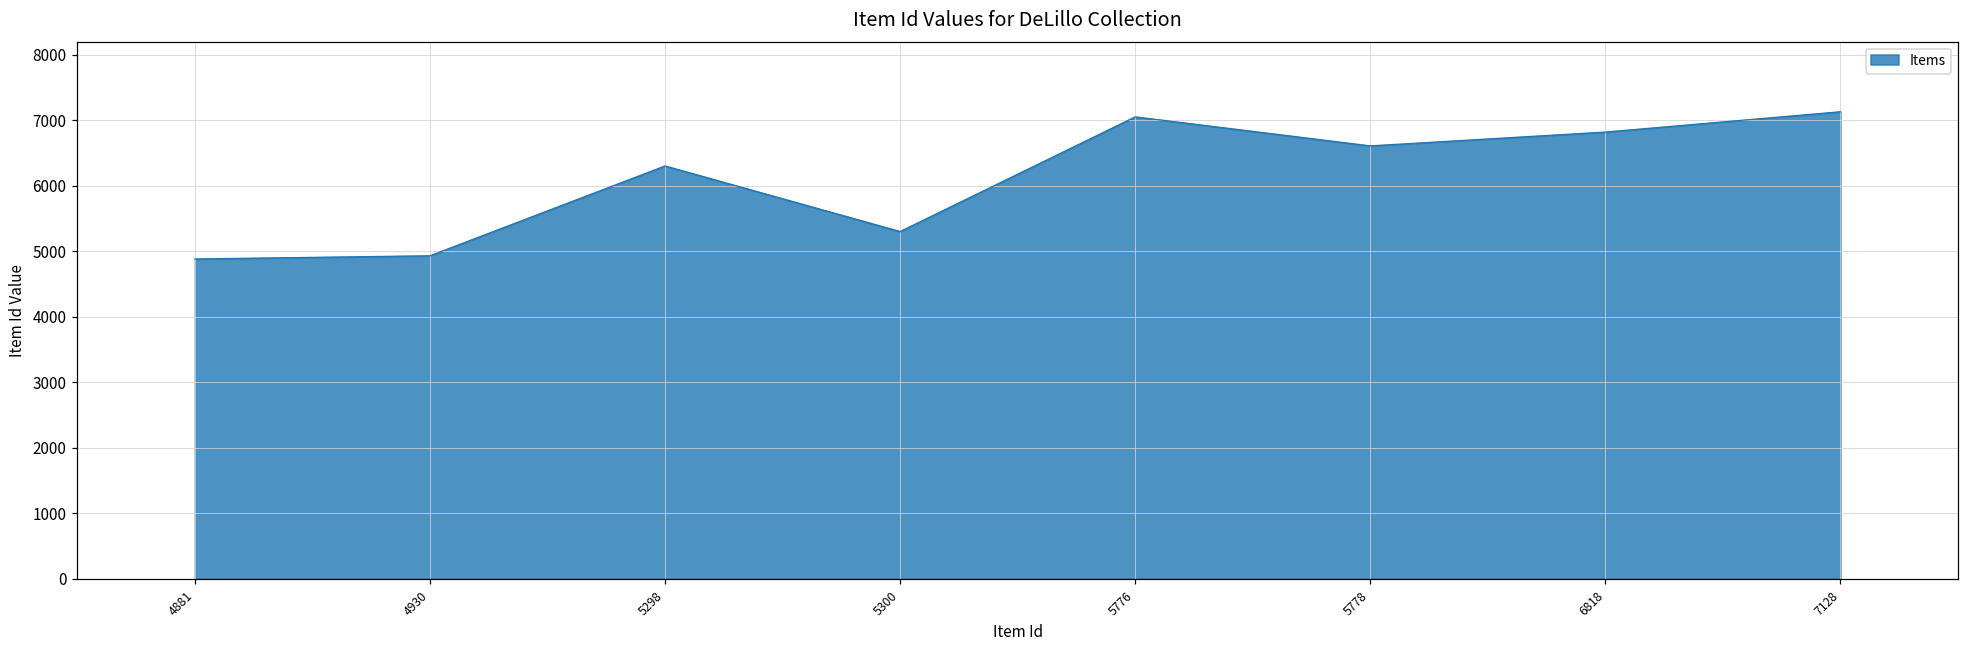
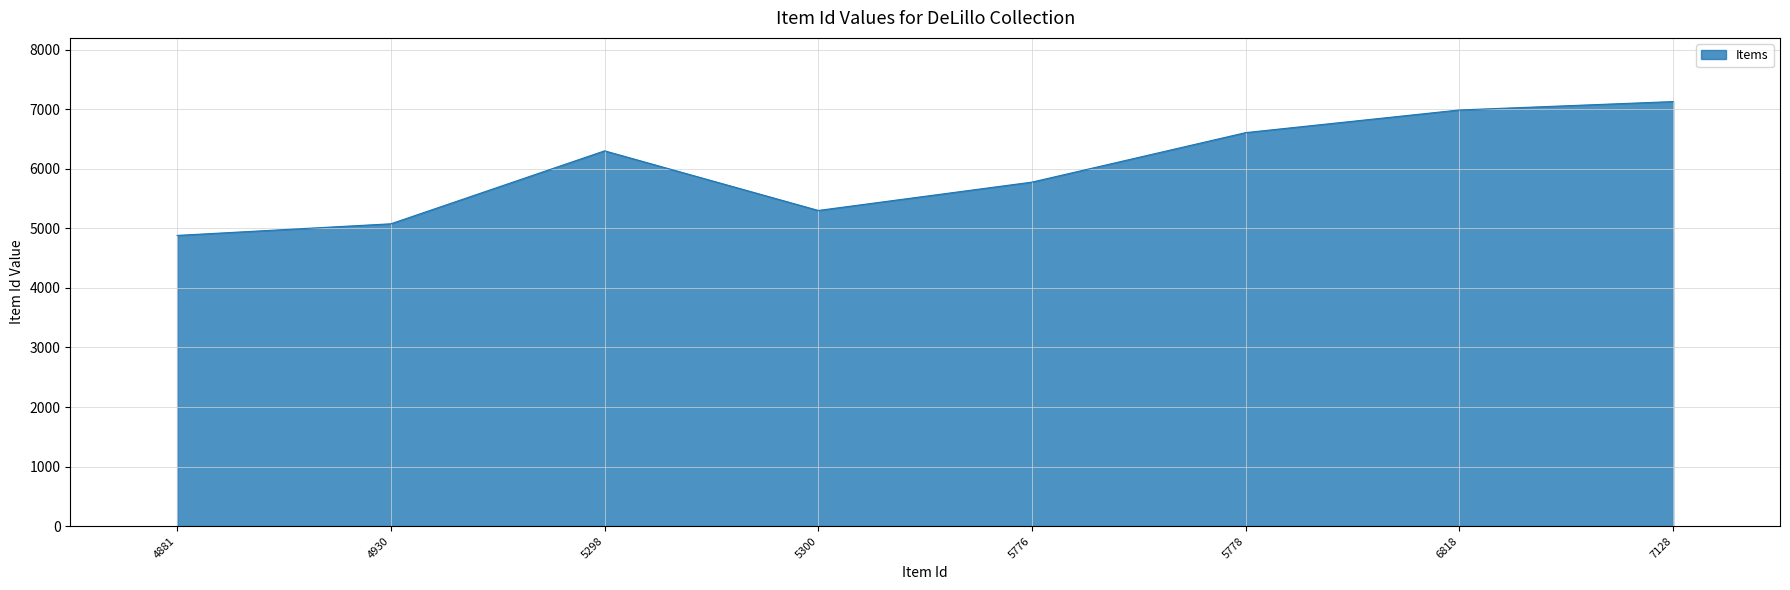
  {
    "4881": 4900,
-   "4930": 4900,
+   "4930": 5100,
    "5298": 6300,
    "5300": 5300,
-   "5776": 7100,
+   "5776": 5800,
    "5778": 6600,
-   "6818": 6800,
+   "6818": 7000,
    "7128": 7100
  }
